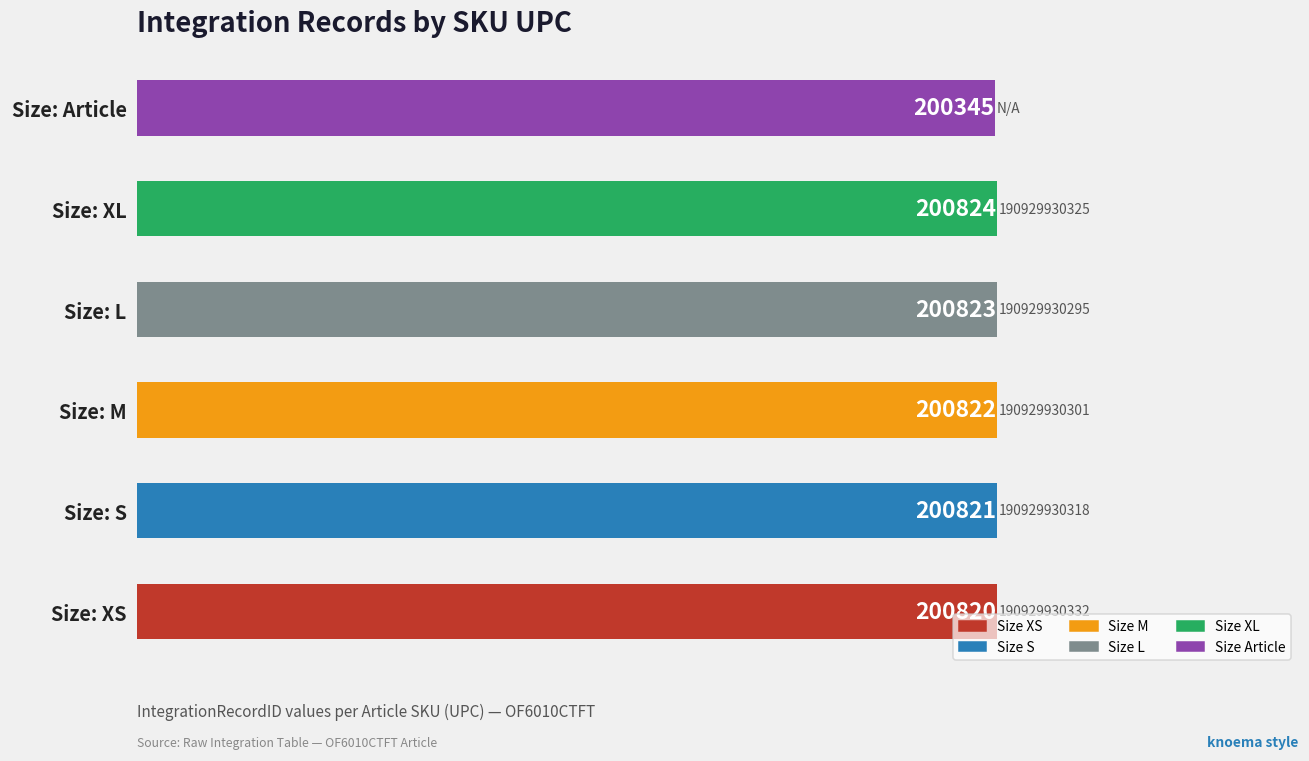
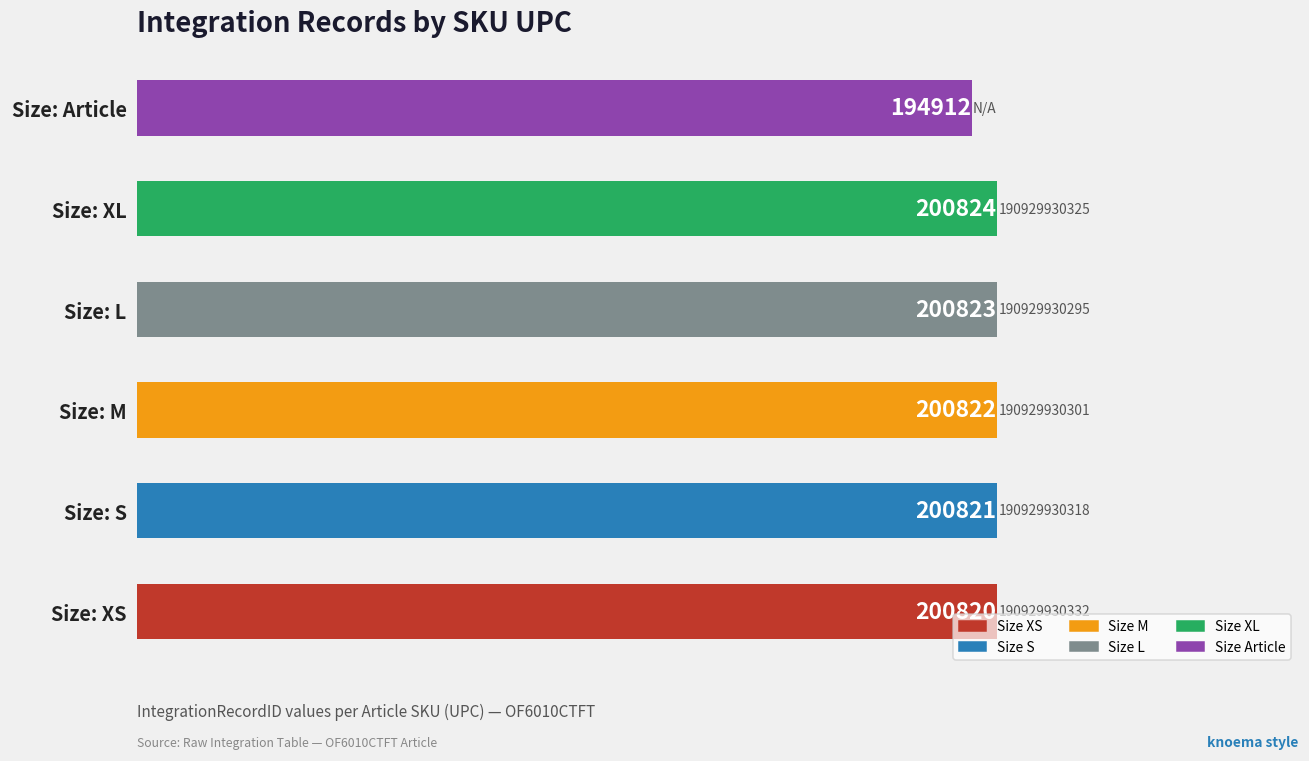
  {
-   "Size: Article": 200345,
+   "Size: Article": 194912,
    "Size: XL": 200824,
    "Size: L": 200823,
    "Size: M": 200822,
    "Size: S": 200821
  }
